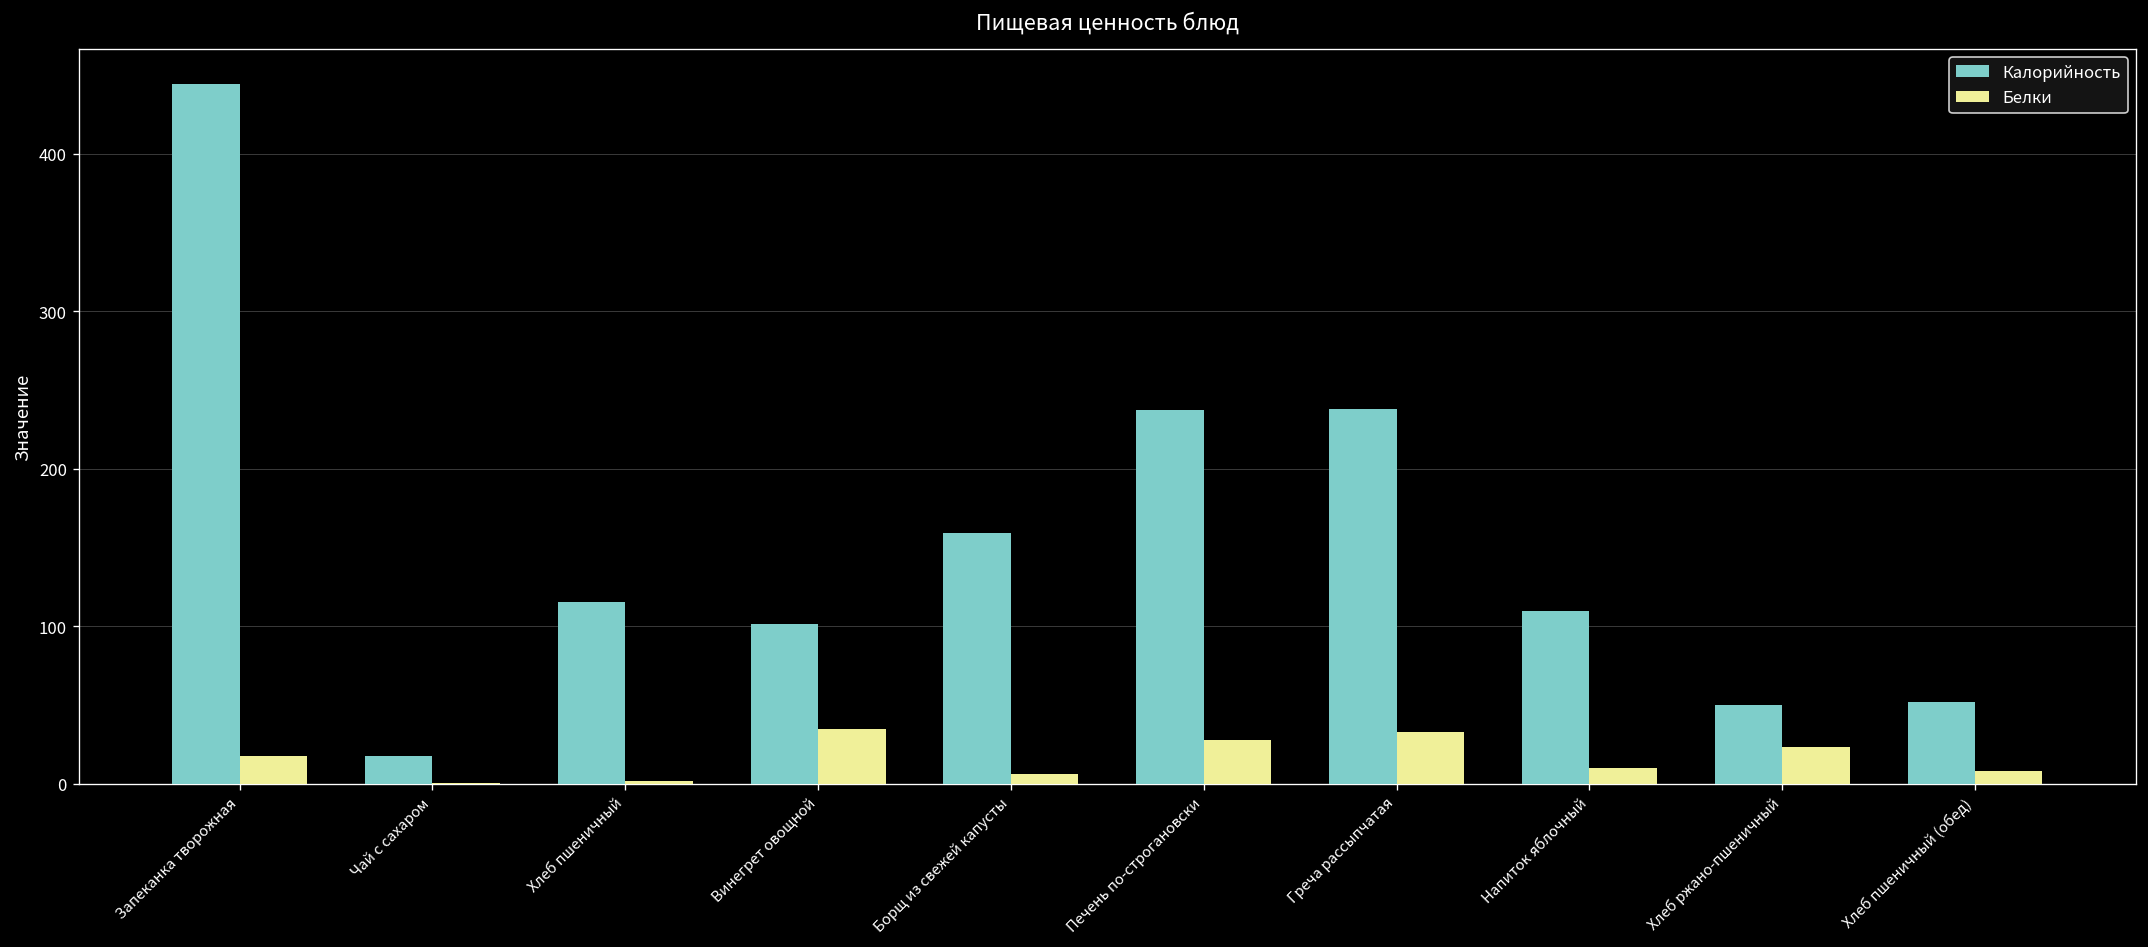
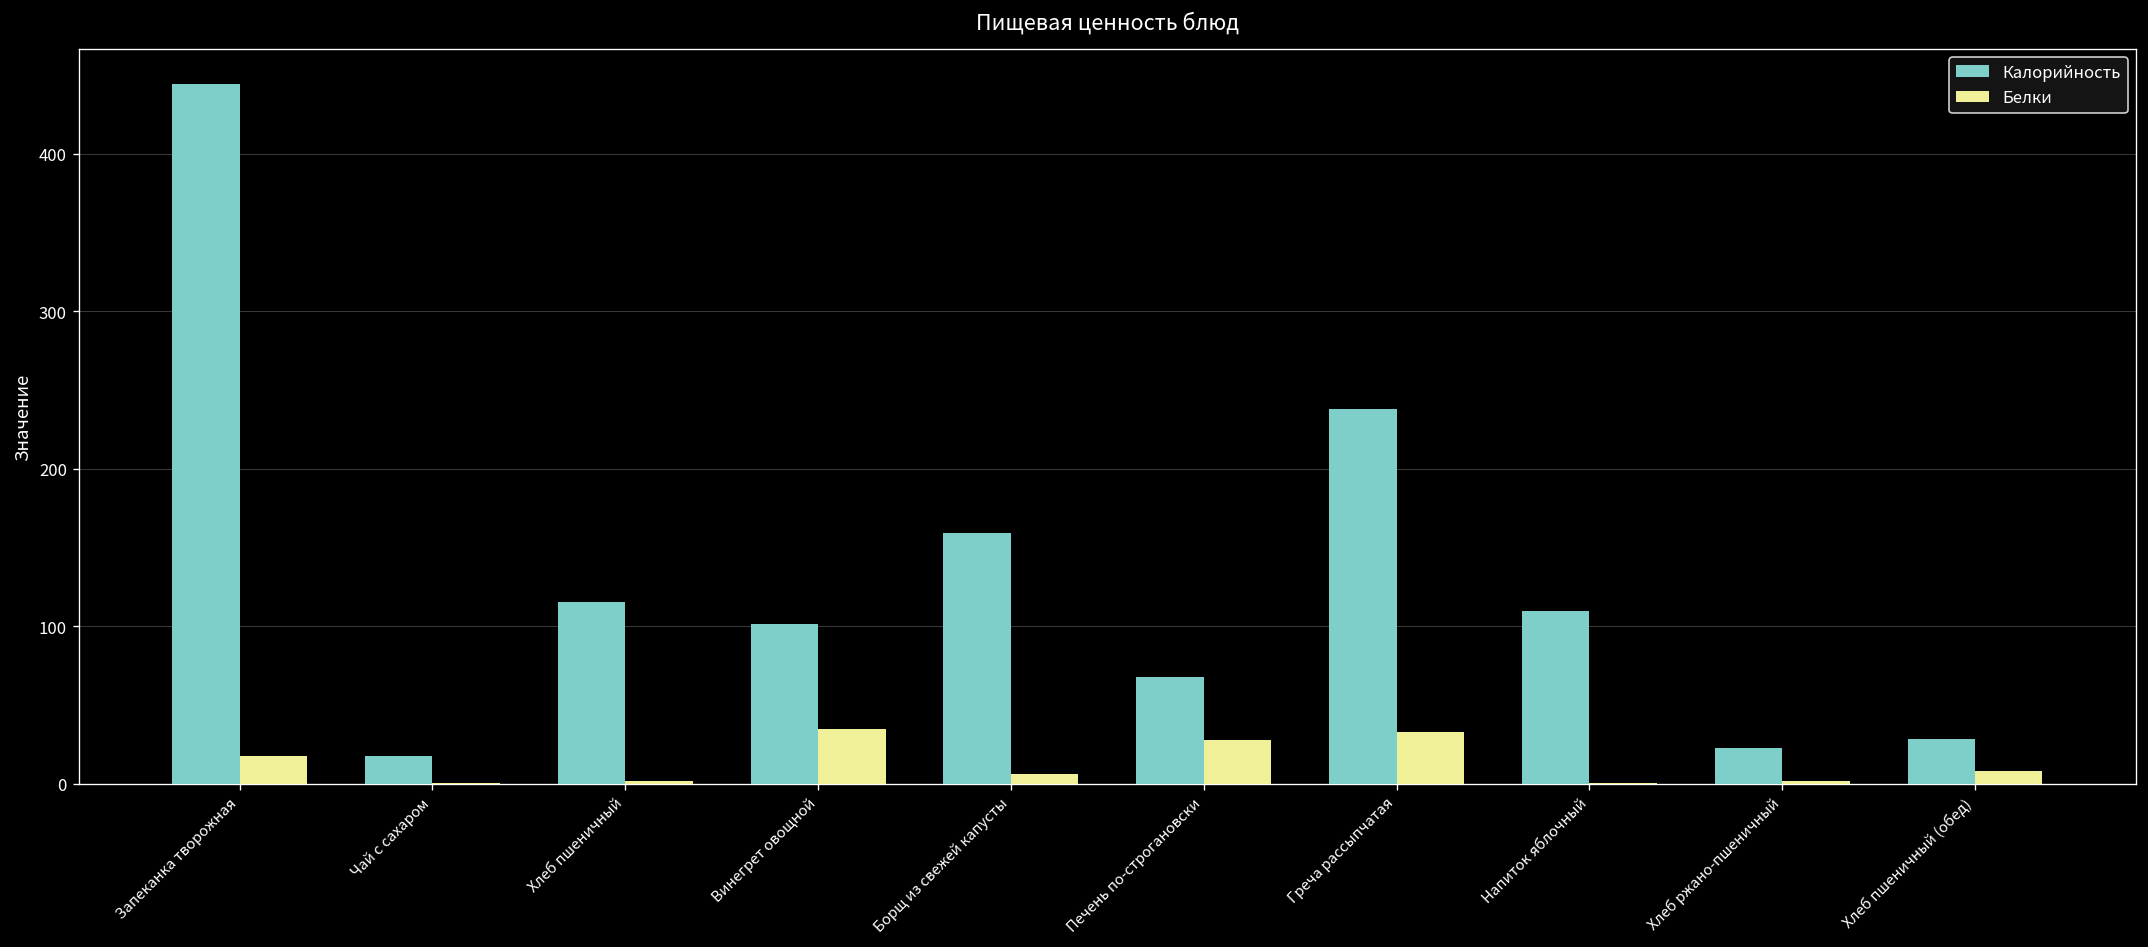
  {
    "Калорийность": {
      "Запеканка творожная": 445,
      "Чай с сахаром": 18,
      "Хлеб пшеничный": 115,
      "Винегрет овощной": 101,
      "Борщ из свежей капусты": 159,
-     "Печень по-строгановски": 237,
+     "Печень по-строгановски": 68,
      "Греча рассыпчатая": 238,
      "Напиток яблочный": 110,
-     "Хлеб ржано-пшеничный": 50,
-     "Хлеб пшеничный (обед)": 52
+     "Хлеб ржано-пшеничный": 22,
+     "Хлеб пшеничный (обед)": 28
    },
    "Белки": {
      "Запеканка творожная": 18,
      "Винегрет овощной": 35,
      "Борщ из свежей капусты": 6,
      "Печень по-строгановски": 28,
      "Греча рассыпчатая": 33,
-     "Напиток яблочный": 10,
-     "Хлеб ржано-пшеничный": 23,
+     "Напиток яблочный": 0,
+     "Хлеб ржано-пшеничный": 2,
      "Хлеб пшеничный (обед)": 8
    }
  }
